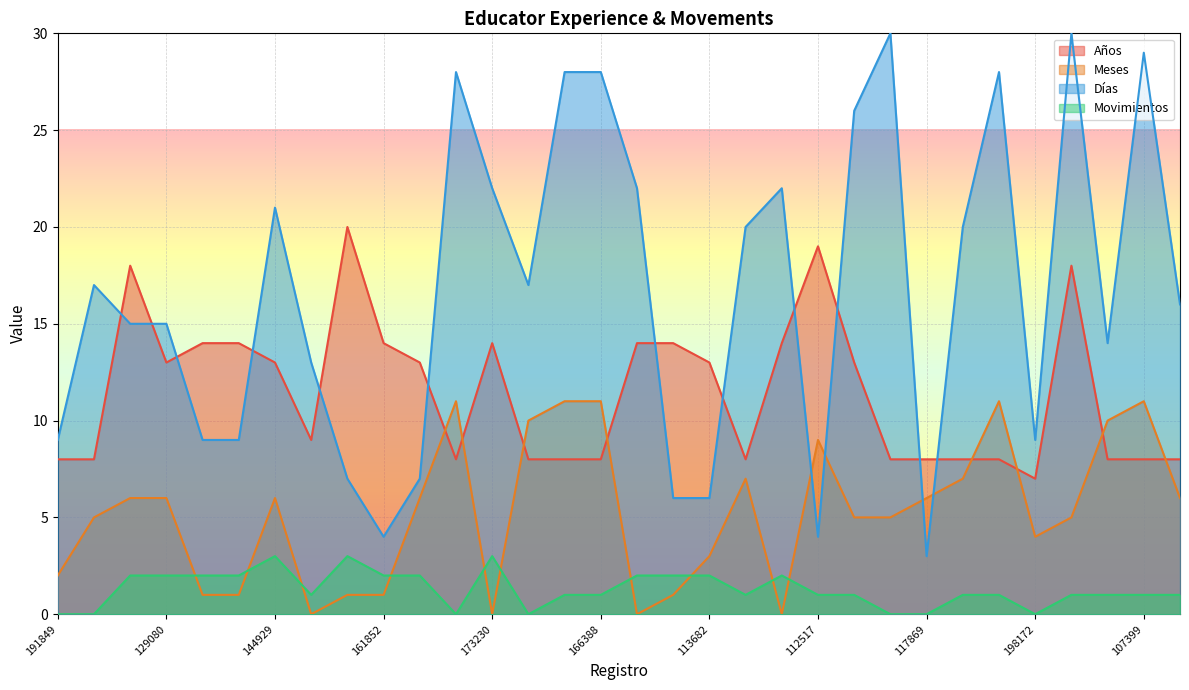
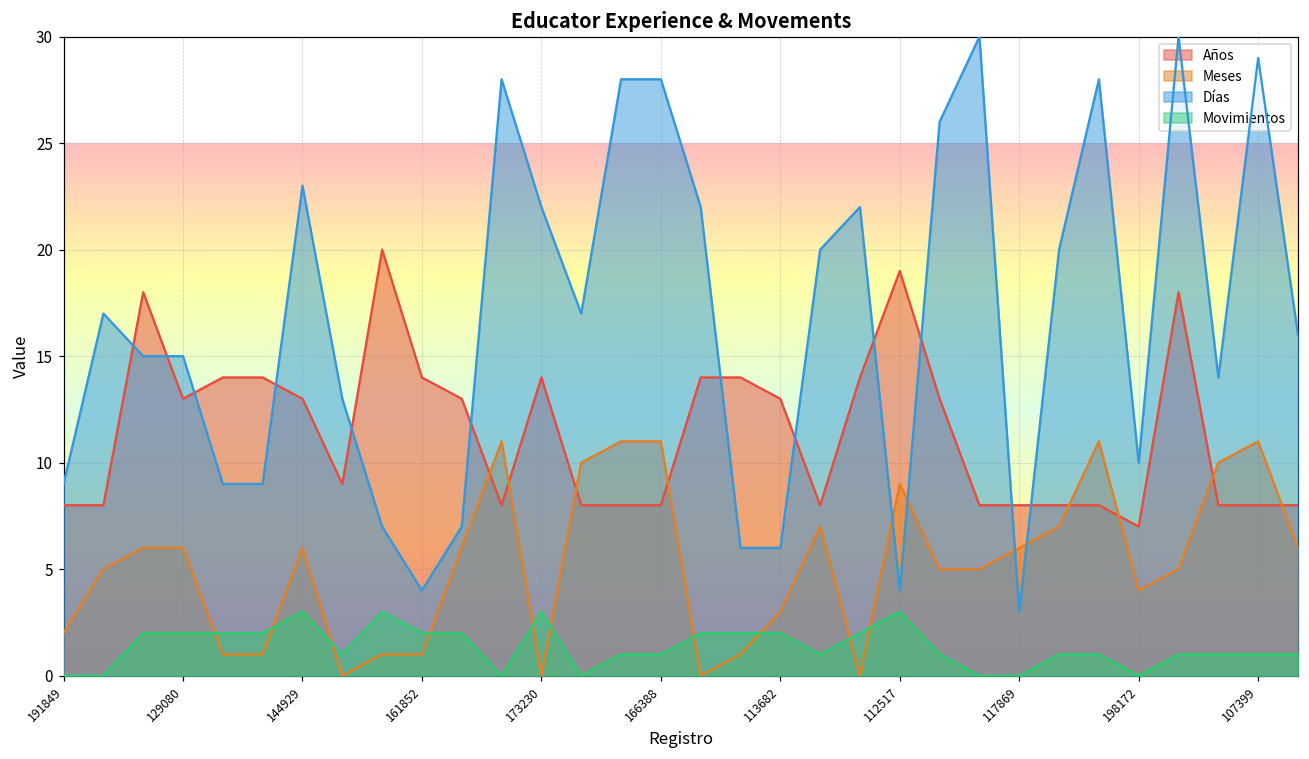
  {
    "Días": {
      "191849": 9,
      "129080": 15,
-     "144929": 21,
+     "144929": 23,
      "161852": 4,
      "173230": 22,
      "166388": 28,
      "113682": 6,
      "112517": 4,
      "117869": 3,
-     "198172": 9
+     "198172": 10
    },
    "Movimientos": {
      "191849": 0,
      "129080": 2,
      "144929": 3,
      "161852": 2,
      "173230": 3,
      "166388": 1,
      "113682": 2,
-     "112517": 1,
+     "112517": 3,
      "117869": 0,
      "198172": 0,
      "107399": 1
    }
  }
